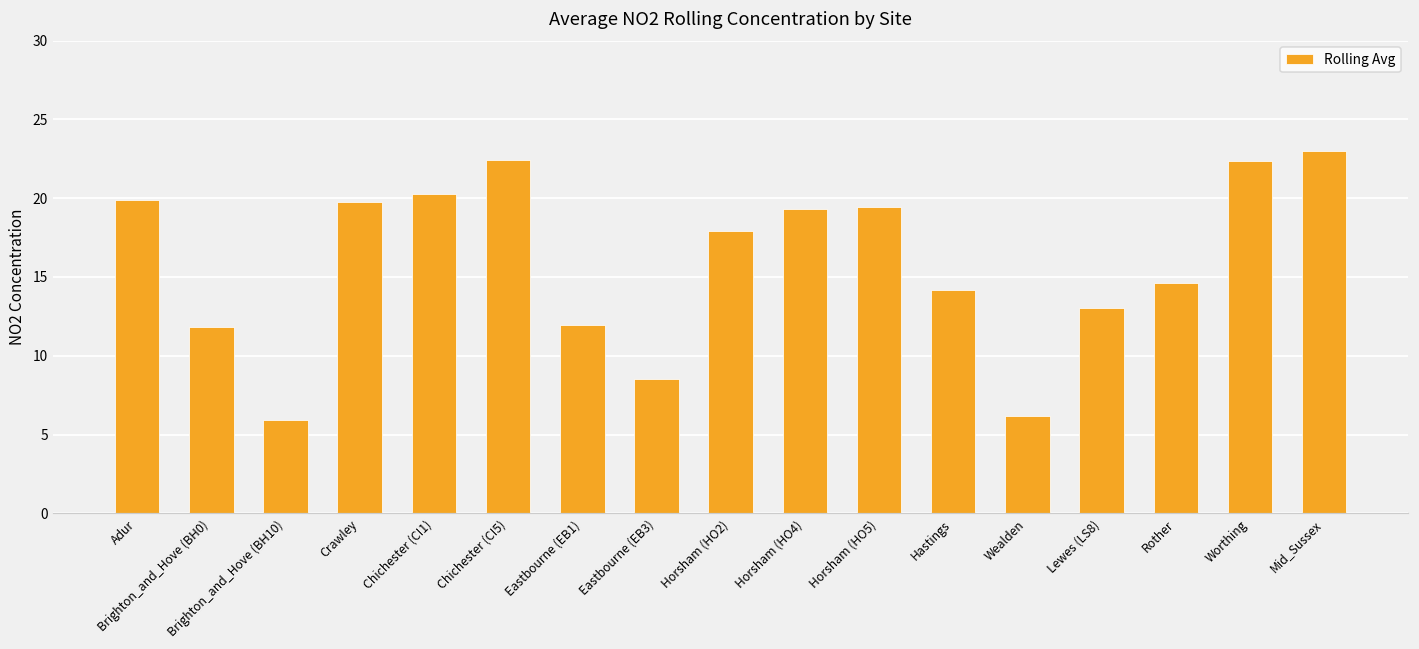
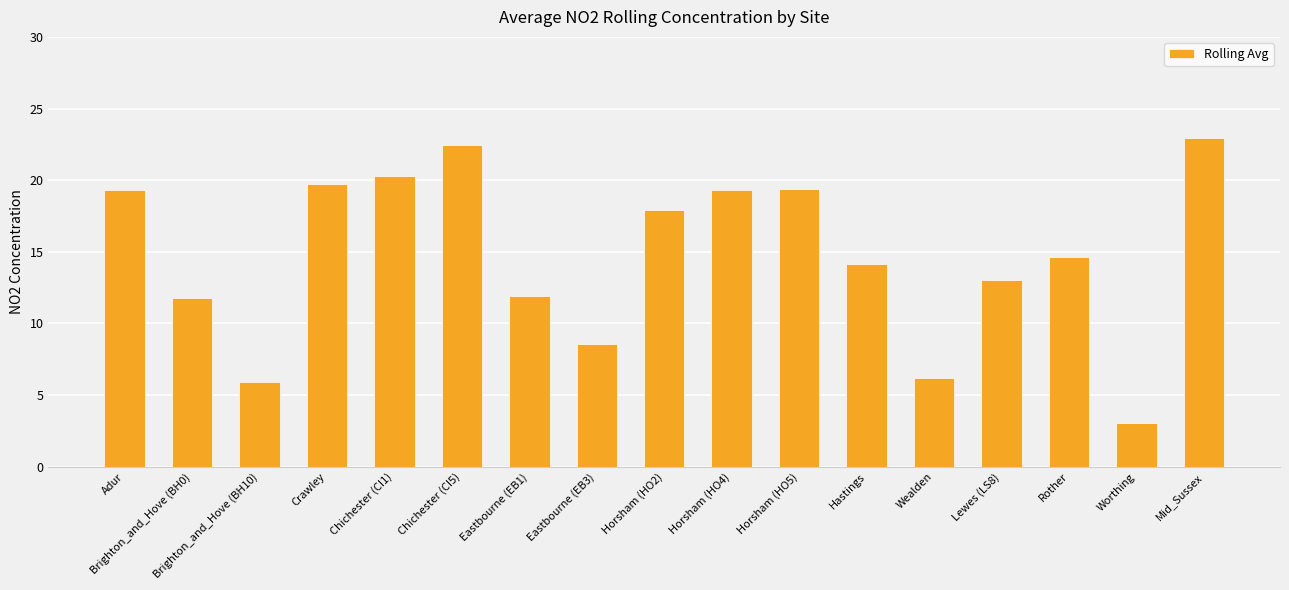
  {
-   "Adur": 19.9,
+   "Adur": 19.3,
    "Brighton_and_Hove (BH0)": 11.8,
    "Brighton_and_Hove (BH10)": 5.9,
    "Crawley": 19.7,
    "Chichester (CI1)": 20.3,
    "Chichester (CI5)": 22.4,
    "Eastbourne (EB1)": 12.0,
    "Eastbourne (EB3)": 8.6,
    "Horsham (HO2)": 17.9,
    "Horsham (HO4)": 19.3,
    "Horsham (HO5)": 19.4,
    "Hastings": 14.2,
    "Wealden": 6.2,
    "Lewes (LS8)": 13.1,
    "Rother": 14.7,
-   "Worthing": 22.4,
+   "Worthing": 3.1,
    "Mid_Sussex": 23.0
  }
